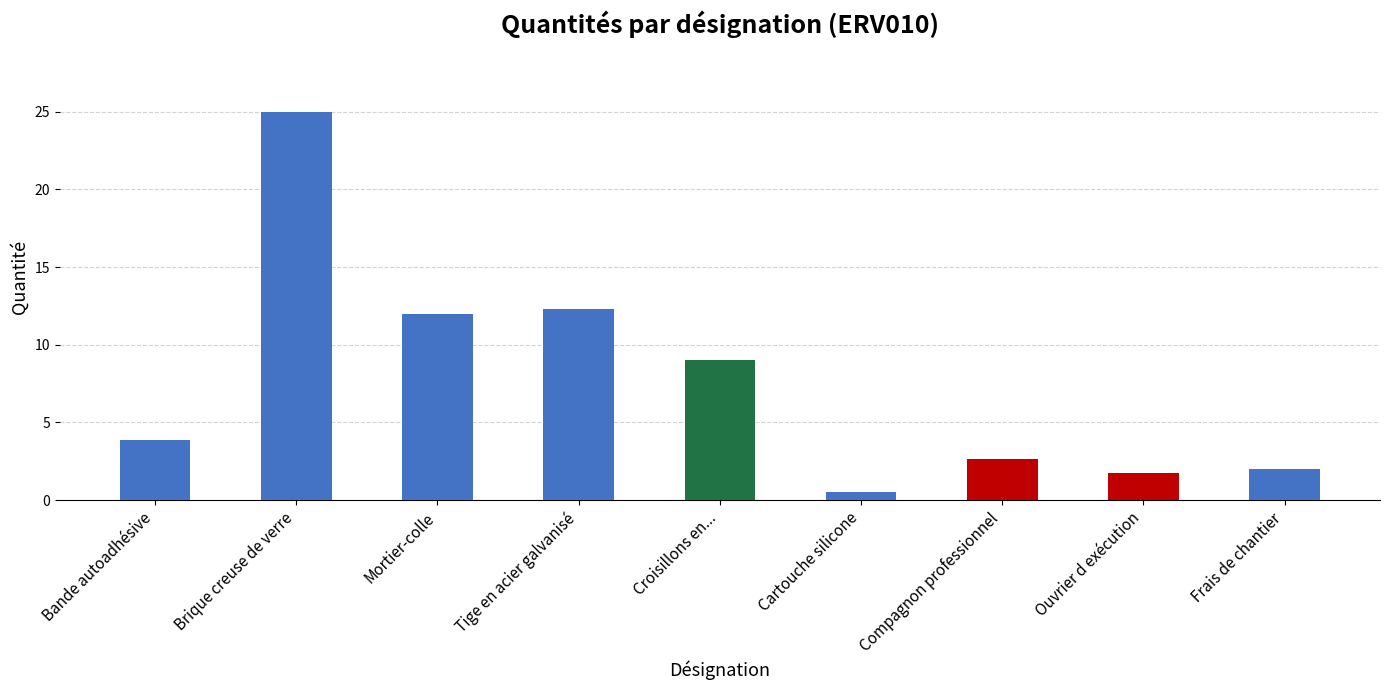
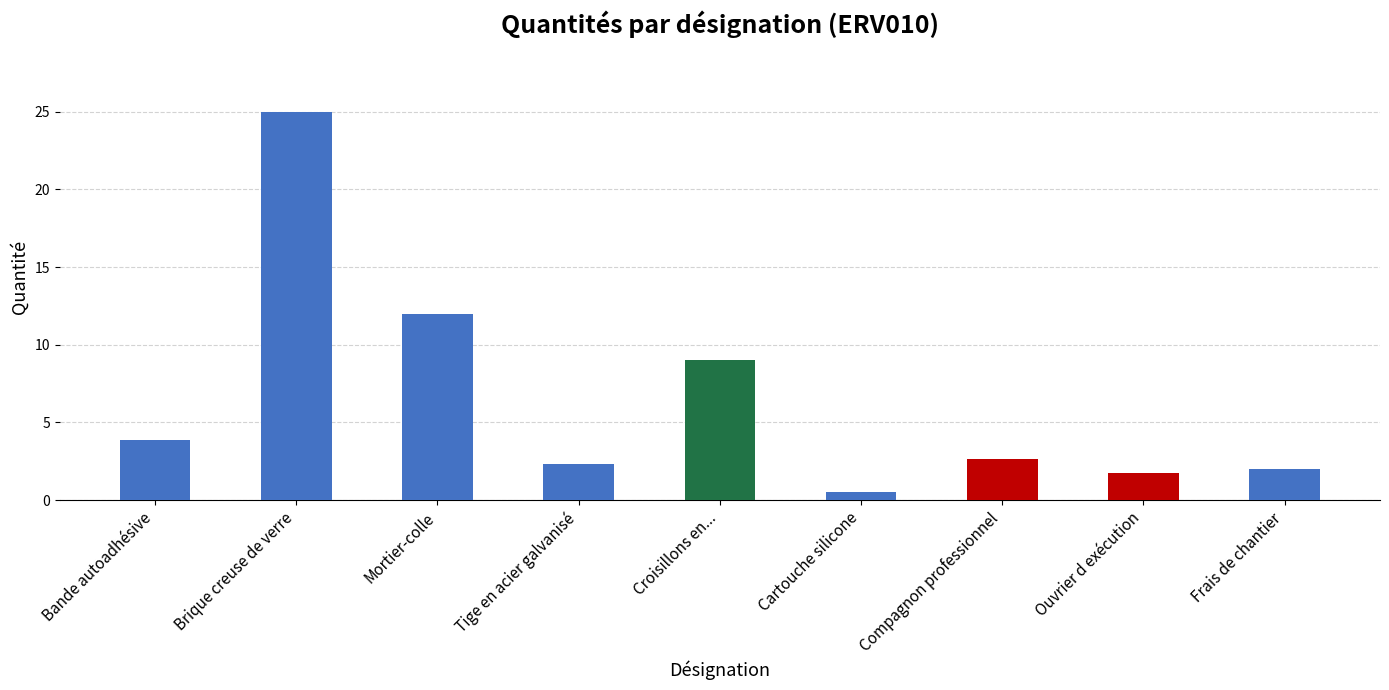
  {
    "Bande autoadhésive": 3.9,
    "Brique creuse de verre": 25.0,
    "Mortier-colle": 12.0,
-   "Tige en acier galvanisé": 12.3,
+   "Tige en acier galvanisé": 2.4,
    "Croisillons en...": 9.0,
    "Cartouche silicone": 0.5,
    "Compagnon professionnel": 2.6,
    "Ouvrier d exécution": 1.7,
    "Frais de chantier": 2.0
  }
